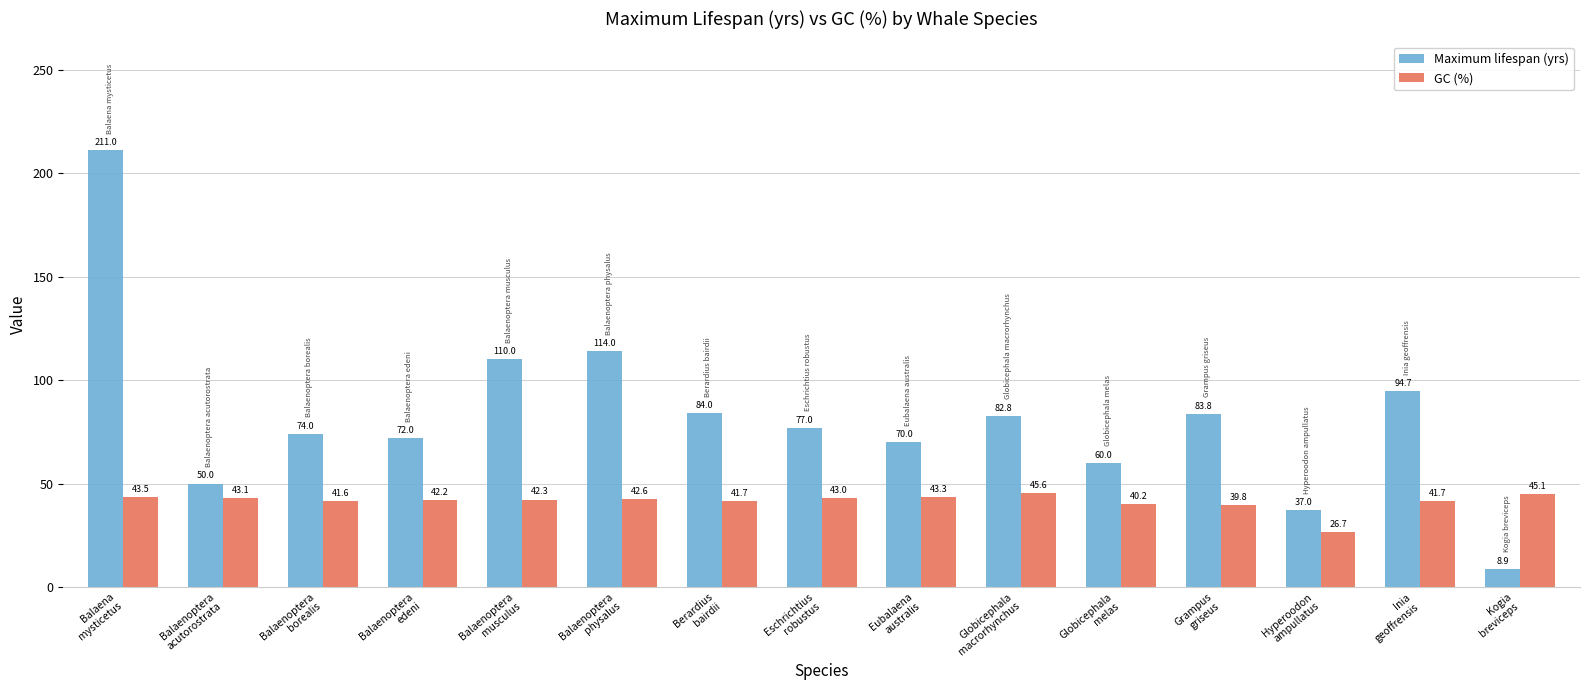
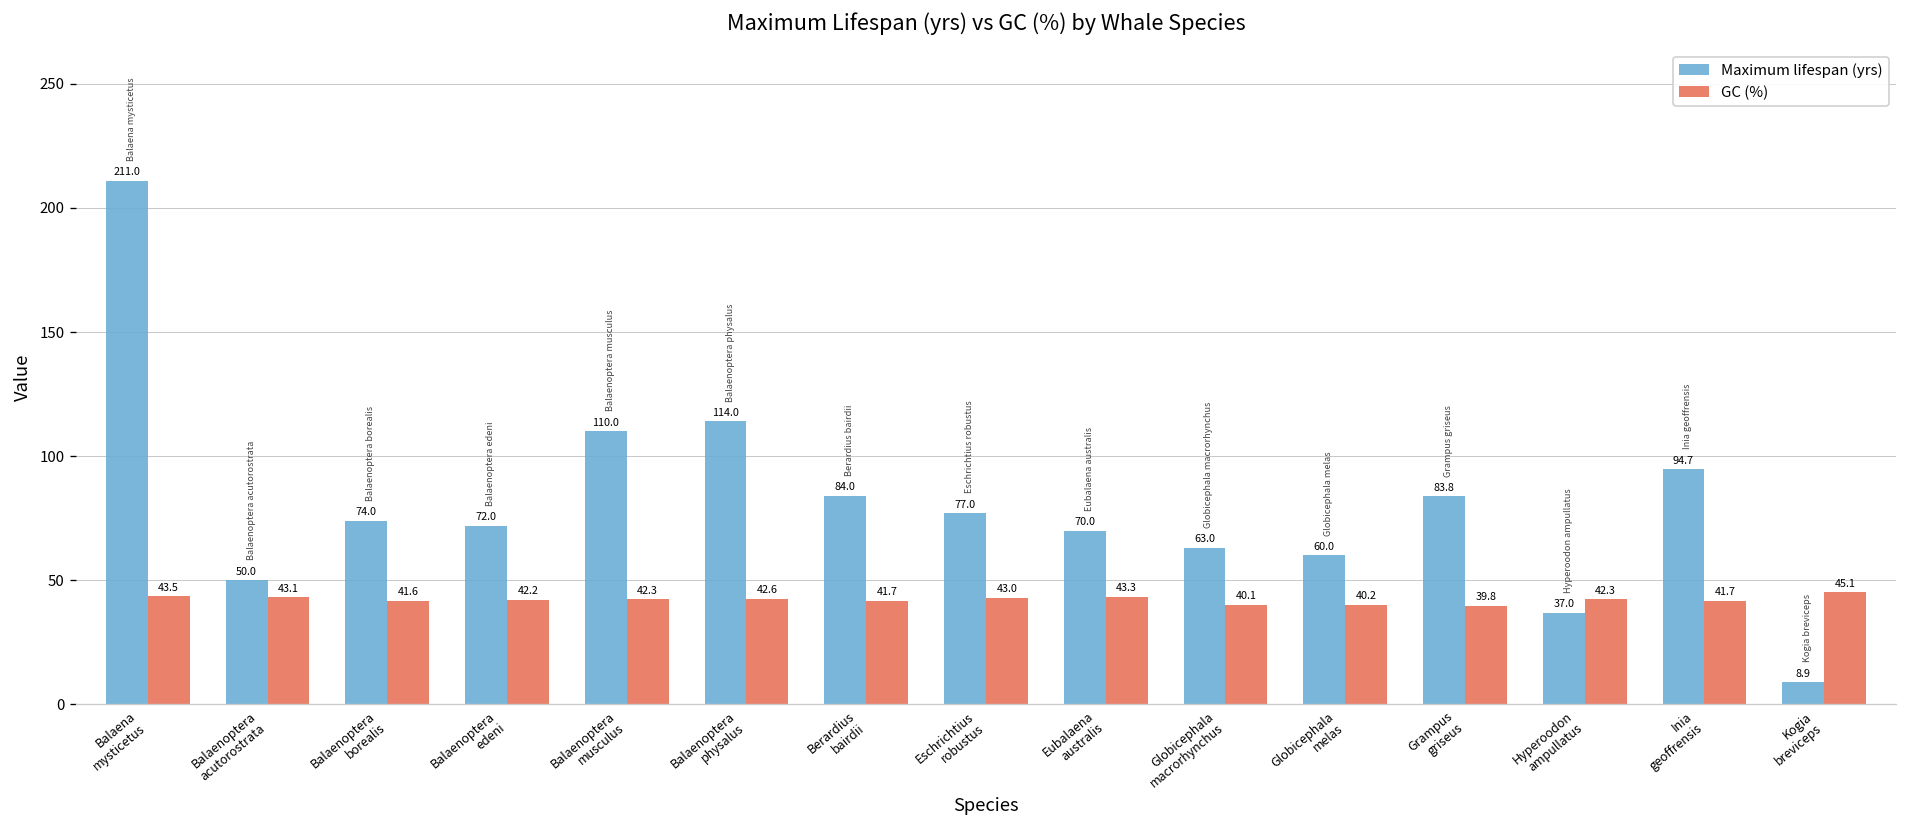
  {
    "Maximum lifespan (yrs)": {
      "Balaena mysticetus": 211.0,
      "Balaenoptera acutorostrata": 50.0,
      "Balaenoptera borealis": 74.0,
      "Balaenoptera edeni": 72.0,
      "Balaenoptera musculus": 110.0,
      "Balaenoptera physalus": 114.0,
      "Berardius bairdii": 84.0,
      "Eschrichtius robustus": 77.0,
      "Eubalaena australis": 70.0,
-     "Globicephala macrorhynchus": 82.8,
+     "Globicephala macrorhynchus": 63.0,
      "Globicephala melas": 60.0,
      "Grampus griseus": 83.8,
      "Hyperoodon ampullatus": 37.0,
      "Inia geoffrensis": 94.7,
      "Kogia breviceps": 8.9
    },
    "GC (%)": {
      "Balaena mysticetus": 43.5,
      "Balaenoptera acutorostrata": 43.1,
      "Balaenoptera borealis": 41.6,
      "Balaenoptera edeni": 42.2,
      "Balaenoptera musculus": 42.3,
      "Balaenoptera physalus": 42.6,
      "Berardius bairdii": 41.7,
      "Eschrichtius robustus": 43.0,
      "Eubalaena australis": 43.3,
-     "Globicephala macrorhynchus": 45.6,
+     "Globicephala macrorhynchus": 40.1,
      "Globicephala melas": 40.2,
      "Grampus griseus": 39.8,
-     "Hyperoodon ampullatus": 26.7,
+     "Hyperoodon ampullatus": 42.3,
      "Inia geoffrensis": 41.7,
      "Kogia breviceps": 45.1
    }
  }
